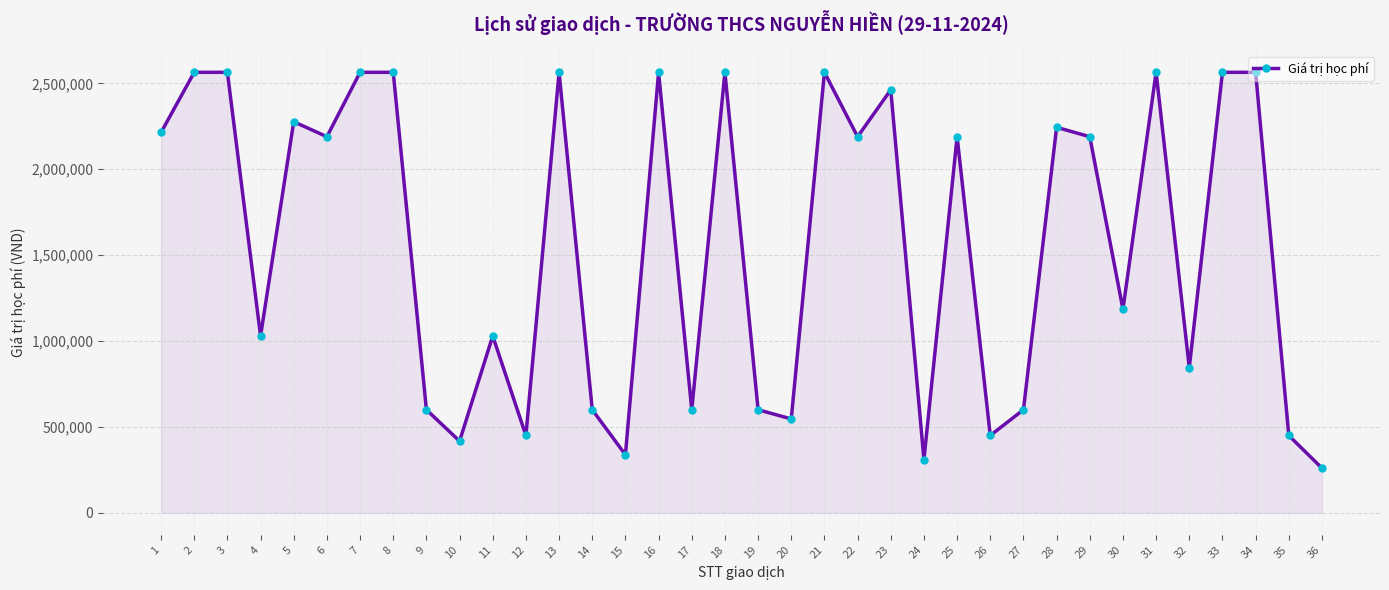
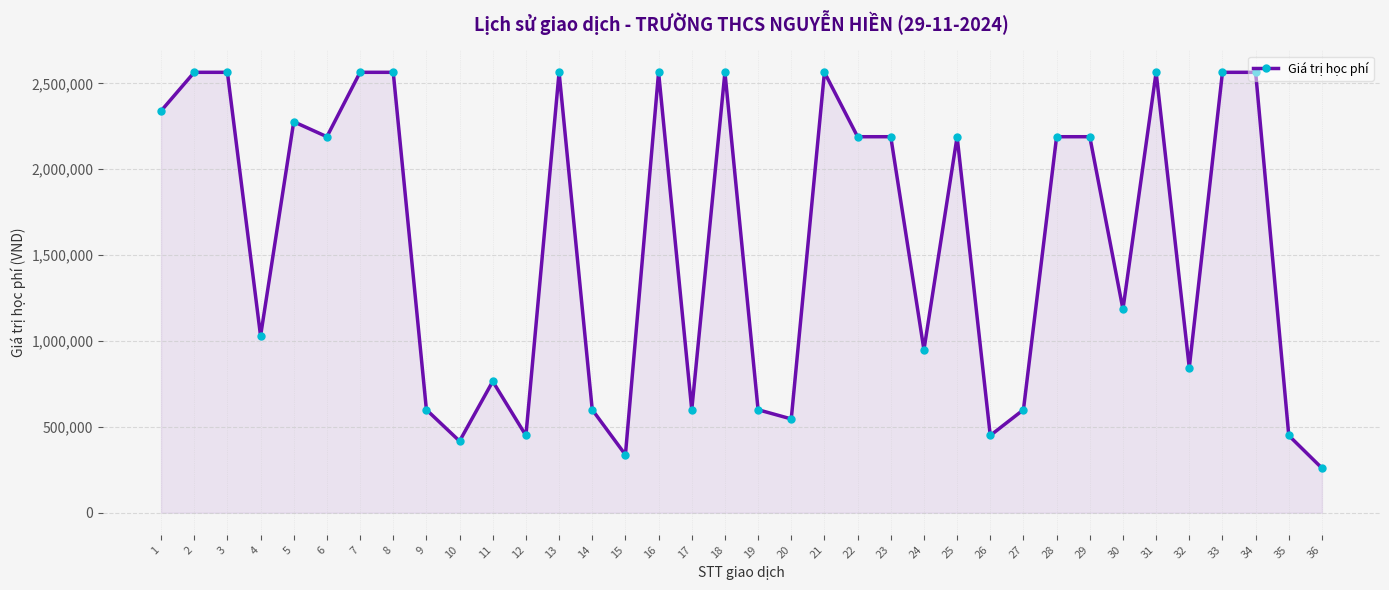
  {
-   "1": "2,210,000",
+   "1": "2,340,000",
    "2": "2,560,000",
    "3": "2,560,000",
    "4": "1,030,000",
    "5": "2,280,000",
    "6": "2,190,000",
    "7": "2,560,000",
    "8": "2,560,000",
    "9": "600,000",
    "10": "420,000",
-   "11": "1,030,000",
+   "11": "770,000",
    "12": "450,000",
    "13": "2,560,000",
    "14": "600,000",
    "15": "340,000",
    "16": "2,560,000",
    "17": "600,000",
    "18": "2,560,000",
    "19": "600,000",
    "20": "550,000",
    "21": "2,560,000",
    "22": "2,190,000",
-   "23": "2,460,000",
-   "24": "310,000",
+   "23": "2,190,000",
+   "24": "950,000",
    "25": "2,190,000",
    "26": "450,000",
    "27": "600,000",
-   "28": "2,240,000",
+   "28": "2,190,000",
    "29": "2,190,000",
    "30": "1,190,000",
    "31": "2,560,000",
    "32": "840,000",
    "33": "2,560,000",
    "35": "450,000",
    "36": "260,000"
  }
